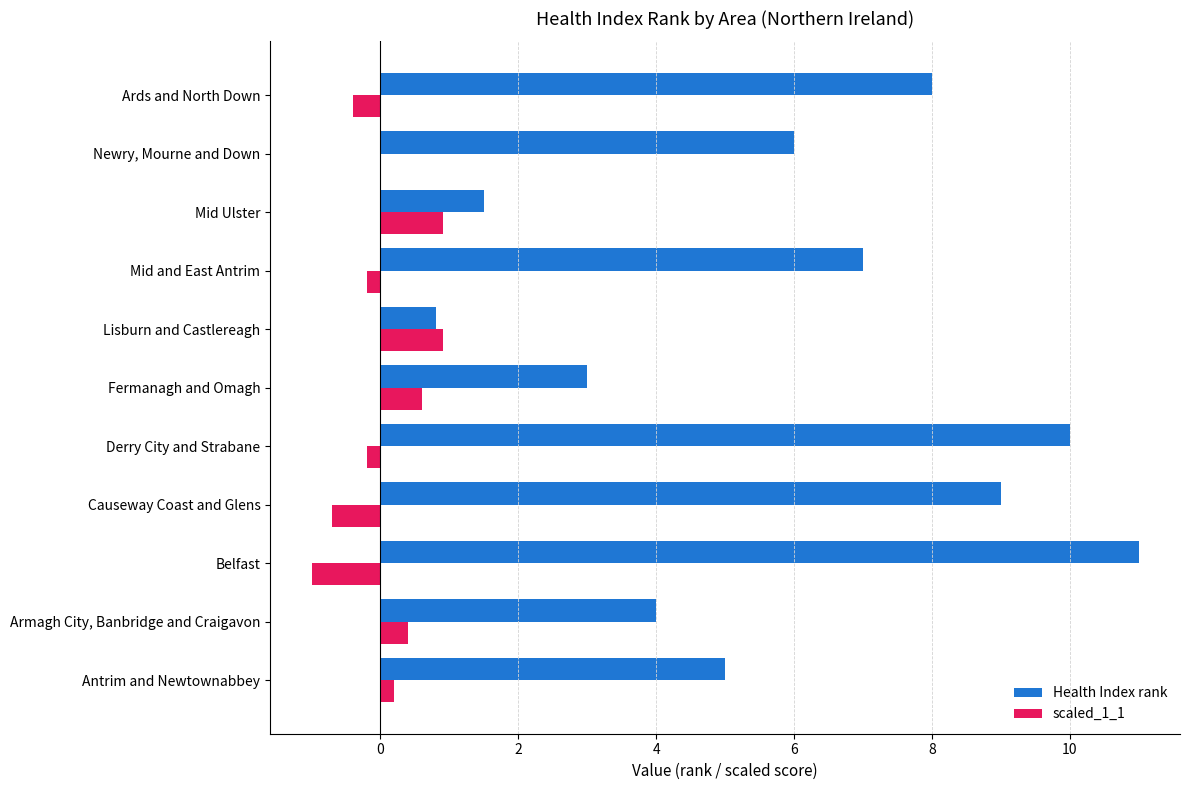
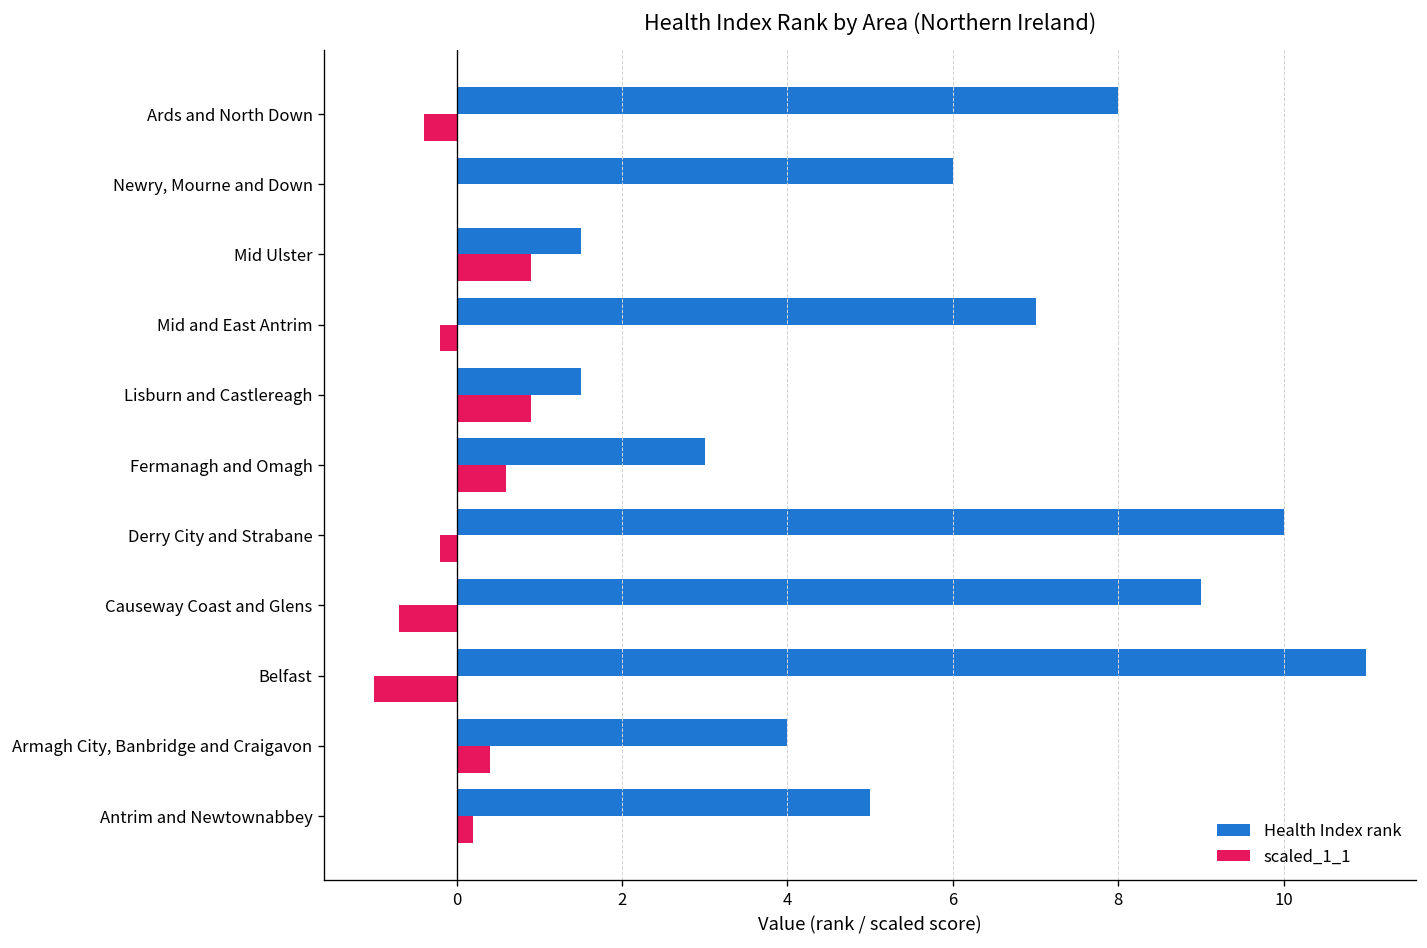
  {
    "Health Index rank": {
      "Ards and North Down": 8.0,
      "Newry, Mourne and Down": 6.0,
      "Mid Ulster": 1.5,
      "Mid and East Antrim": 7.0,
-     "Lisburn and Castlereagh": 0.8,
+     "Lisburn and Castlereagh": 1.5,
      "Fermanagh and Omagh": 3.0,
      "Derry City and Strabane": 10.0,
      "Causeway Coast and Glens": 9.0,
      "Belfast": 11.0,
      "Armagh City, Banbridge and Craigavon": 4.0,
      "Antrim and Newtownabbey": 5.0
    },
    "scaled_1_1": {
      "Ards and North Down": -0.4,
      "Newry, Mourne and Down": 0.0,
      "Mid Ulster": 0.9,
      "Mid and East Antrim": -0.2,
      "Lisburn and Castlereagh": 0.9,
      "Fermanagh and Omagh": 0.6,
      "Derry City and Strabane": -0.2,
      "Causeway Coast and Glens": -0.7,
      "Belfast": -1.0,
      "Armagh City, Banbridge and Craigavon": 0.4,
      "Antrim and Newtownabbey": 0.2
    }
  }
